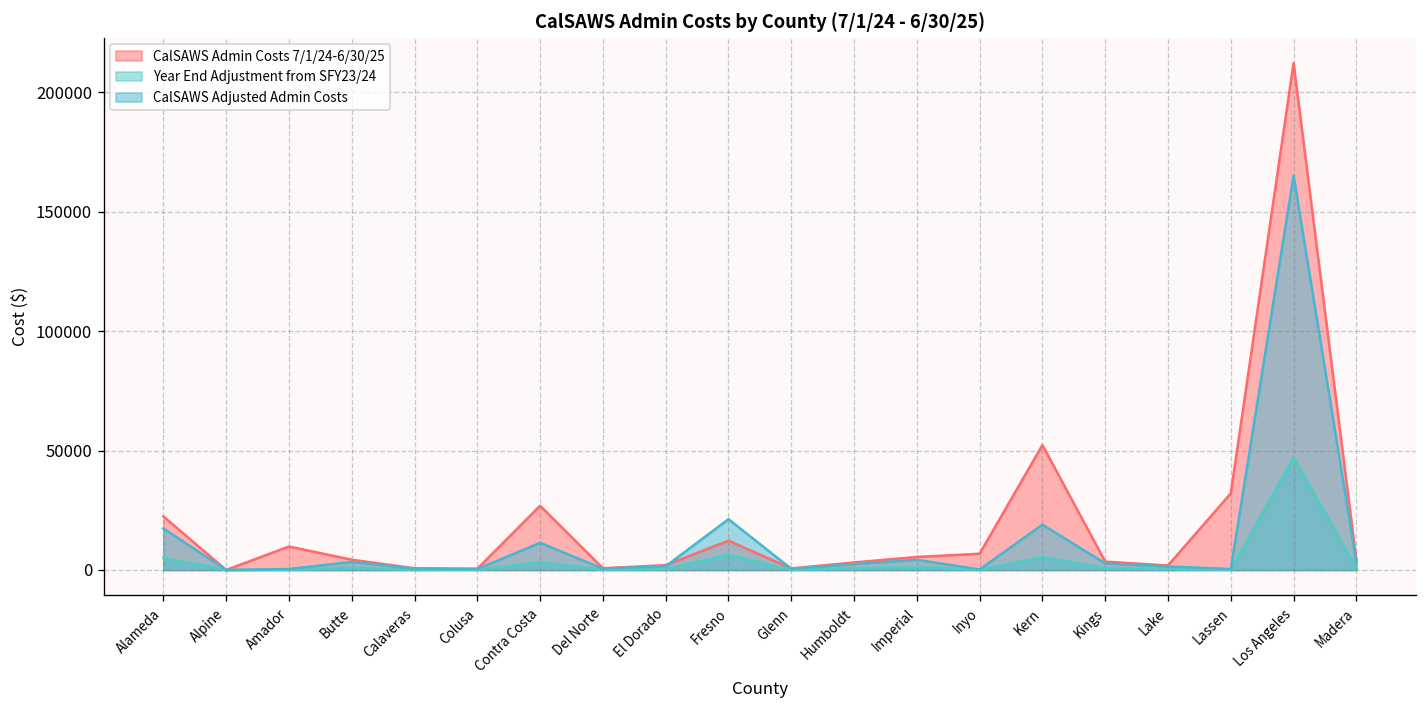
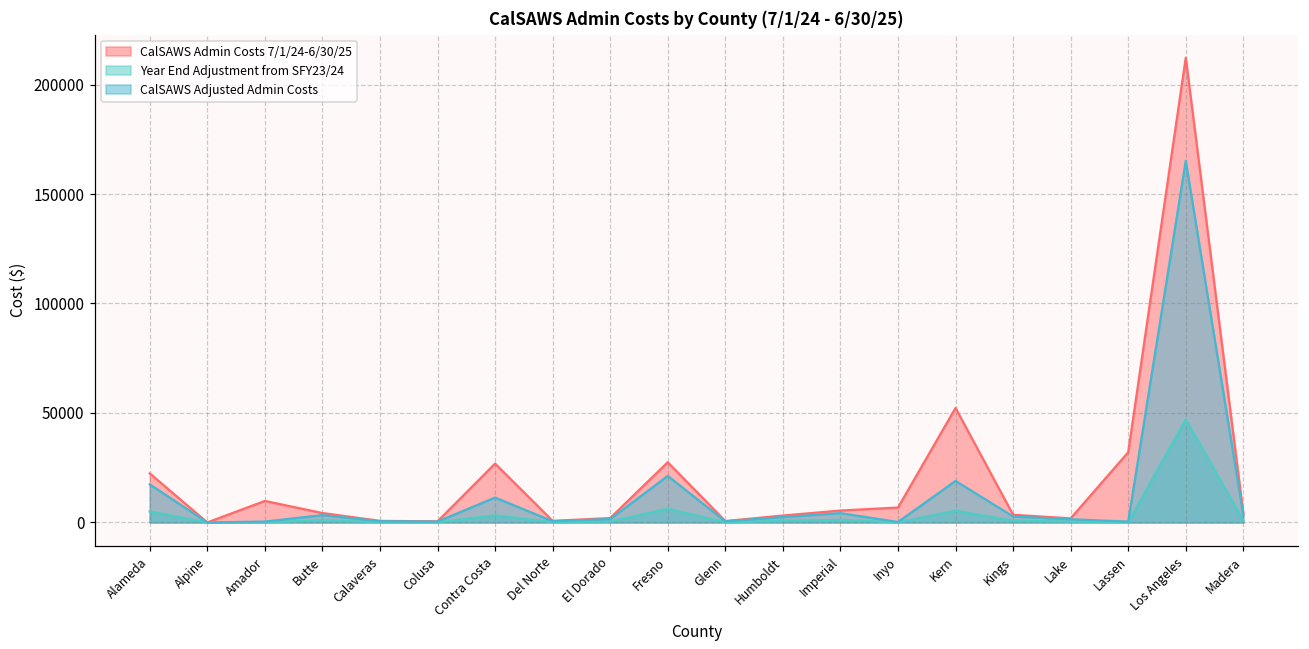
  {
    "CalSAWS Admin Costs 7/1/24-6/30/25": {
      "Alameda": 22000,
      "Amador": 10000,
      "Contra Costa": 27000,
-     "Fresno": 12000,
+     "Fresno": 27000,
      "Inyo": 7000,
      "Kern": 52000,
      "Lassen": 32000,
      "Los Angeles": 212000
    }
  }
